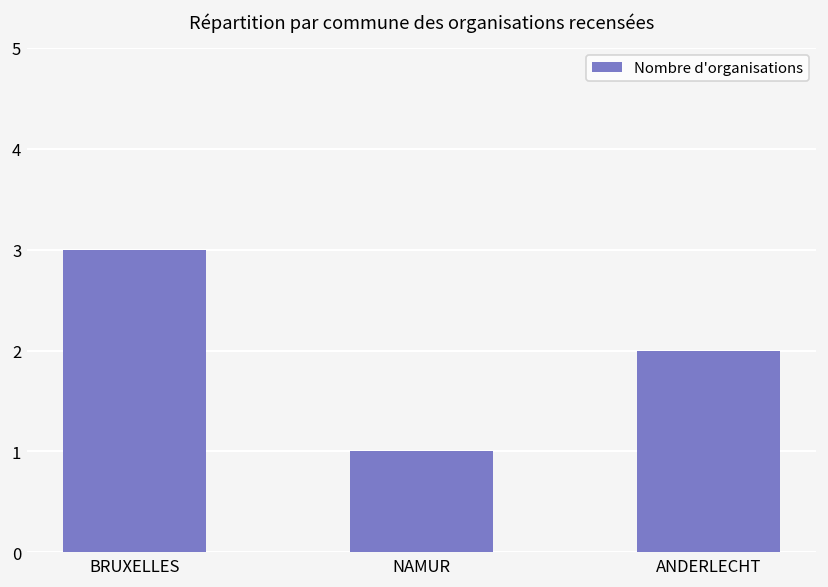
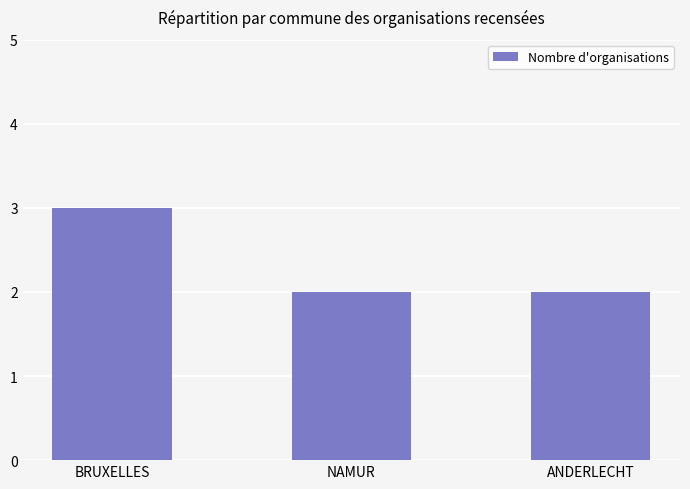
  {
    "BRUXELLES": 3,
-   "NAMUR": 1,
+   "NAMUR": 2,
    "ANDERLECHT": 2
  }
